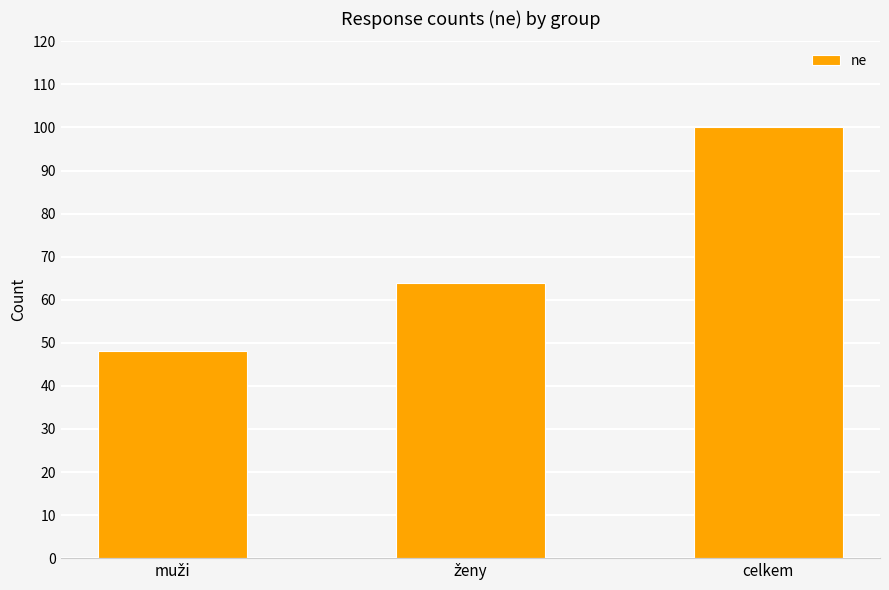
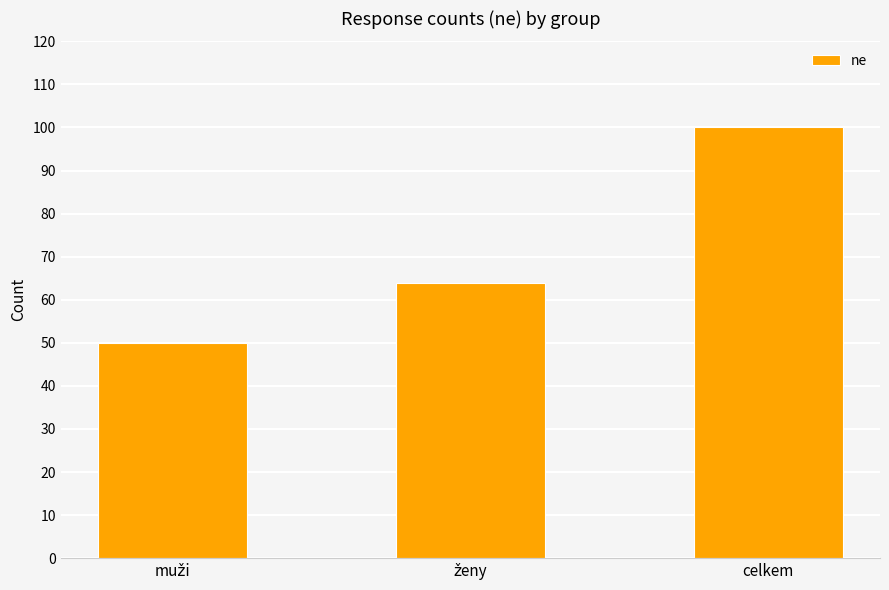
  {
-   "muži": 48,
+   "muži": 50,
    "ženy": 64,
    "celkem": 100
  }
